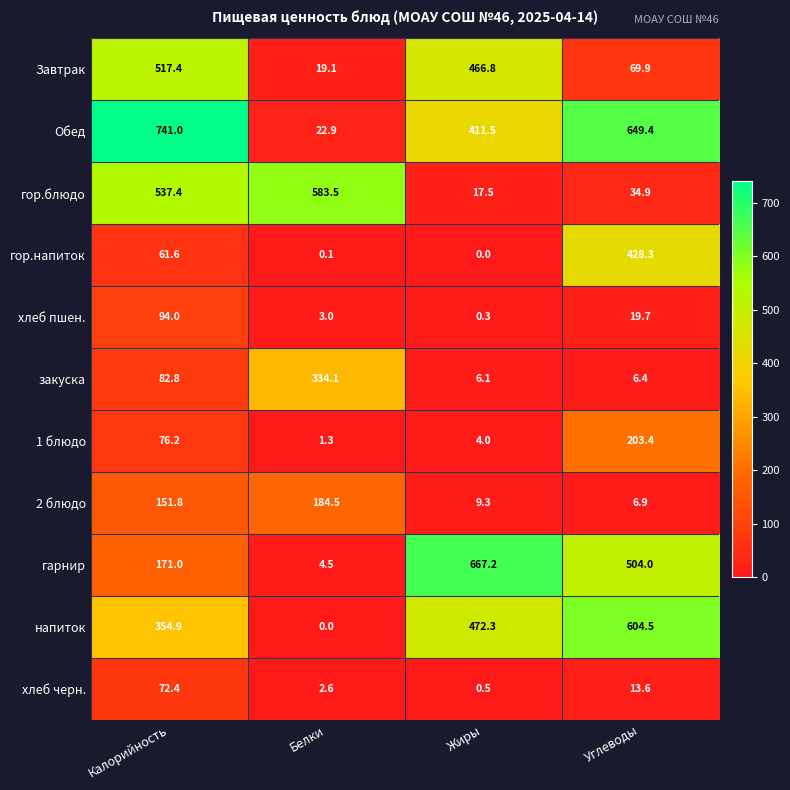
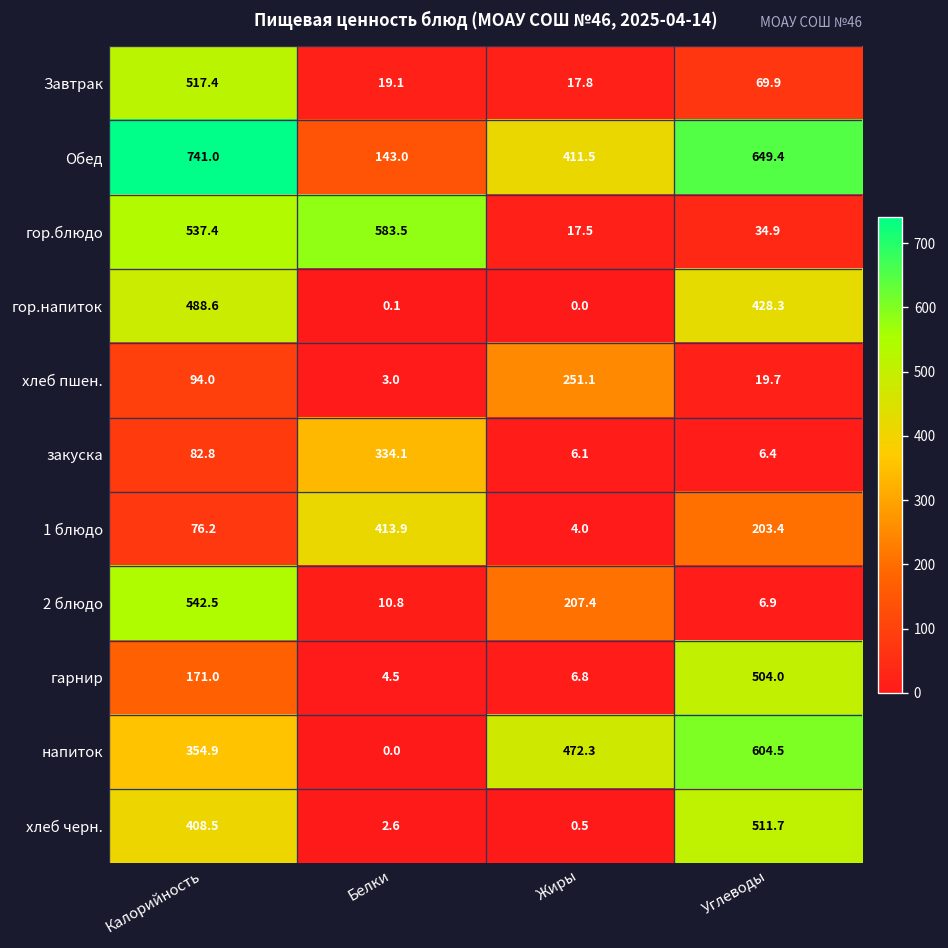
  {
    "Завтрак": {
      "Калорийность": 517.4,
      "Белки": 19.1,
-     "Жиры": 466.8,
+     "Жиры": 17.8,
      "Углеводы": 69.9
    },
    "Обед": {
      "Калорийность": 741.0,
-     "Белки": 22.9,
+     "Белки": 143.0,
      "Жиры": 411.5,
      "Углеводы": 649.4
    },
    "гор.блюдо": {
      "Калорийность": 537.4,
      "Белки": 583.5,
      "Жиры": 17.5,
      "Углеводы": 34.9
    },
    "гор.напиток": {
-     "Калорийность": 61.6,
+     "Калорийность": 488.6,
      "Белки": 0.1,
      "Жиры": 0.0,
      "Углеводы": 428.3
    },
    "хлеб пшен.": {
      "Калорийность": 94.0,
      "Белки": 3.0,
-     "Жиры": 0.3,
+     "Жиры": 251.1,
      "Углеводы": 19.7
    },
    "закуска": {
      "Калорийность": 82.8,
      "Белки": 334.1,
      "Жиры": 6.1,
      "Углеводы": 6.4
    },
    "1 блюдо": {
      "Калорийность": 76.2,
-     "Белки": 1.3,
+     "Белки": 413.9,
      "Жиры": 4.0,
      "Углеводы": 203.4
    },
    "2 блюдо": {
-     "Калорийность": 151.8,
-     "Белки": 184.5,
-     "Жиры": 9.3,
+     "Калорийность": 542.5,
+     "Белки": 10.8,
+     "Жиры": 207.4,
      "Углеводы": 6.9
    },
    "гарнир": {
      "Калорийность": 171.0,
      "Белки": 4.5,
-     "Жиры": 667.2,
+     "Жиры": 6.8,
      "Углеводы": 504.0
    },
    "напиток": {
      "Калорийность": 354.9,
      "Белки": 0.0,
      "Жиры": 472.3,
      "Углеводы": 604.5
    },
    "хлеб черн.": {
-     "Калорийность": 72.4,
+     "Калорийность": 408.5,
      "Белки": 2.6,
      "Жиры": 0.5,
-     "Углеводы": 13.6
+     "Углеводы": 511.7
    }
  }
